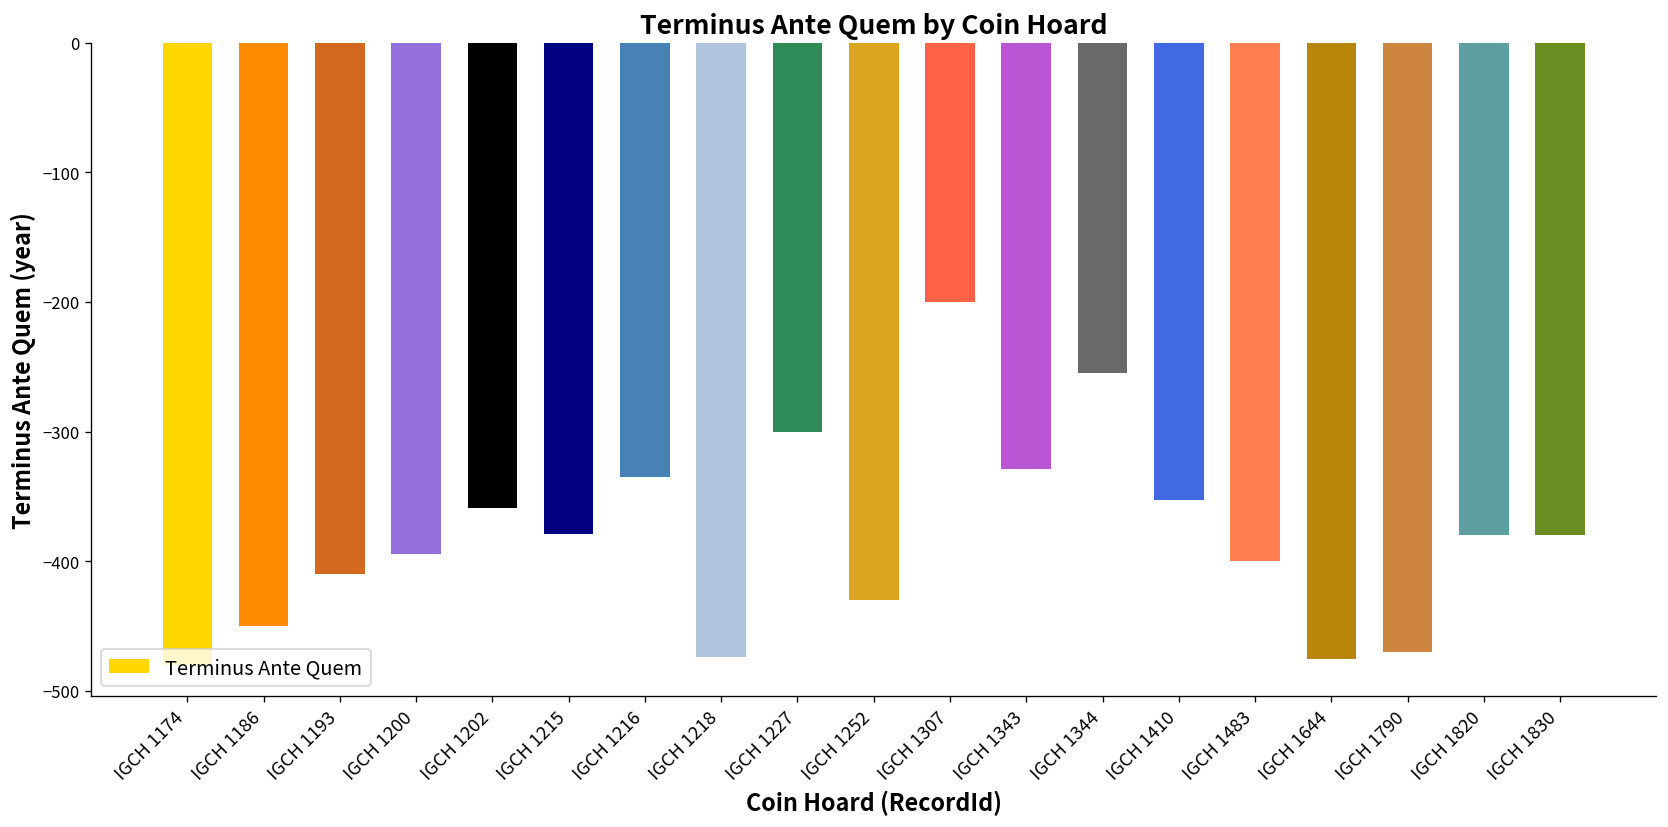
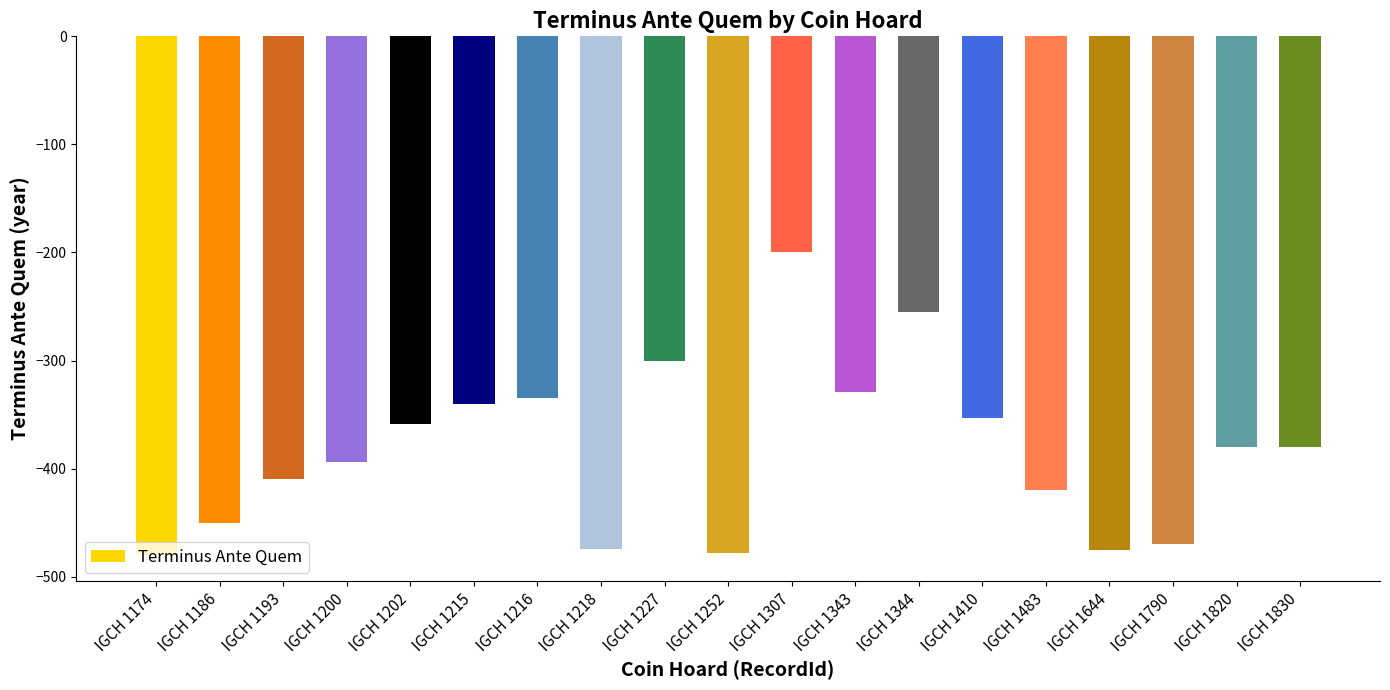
  {
    "IGCH 1186": -450,
    "IGCH 1193": -410,
    "IGCH 1200": -394,
    "IGCH 1202": -359,
-   "IGCH 1215": -379,
+   "IGCH 1215": -340,
    "IGCH 1216": -335,
    "IGCH 1218": -474,
    "IGCH 1227": -300,
-   "IGCH 1252": -430,
+   "IGCH 1252": -478,
    "IGCH 1307": -200,
    "IGCH 1343": -329,
    "IGCH 1344": -255,
    "IGCH 1410": -353,
-   "IGCH 1483": -400,
+   "IGCH 1483": -420,
    "IGCH 1644": -475,
    "IGCH 1790": -470,
    "IGCH 1820": -380,
    "IGCH 1830": -380
  }
